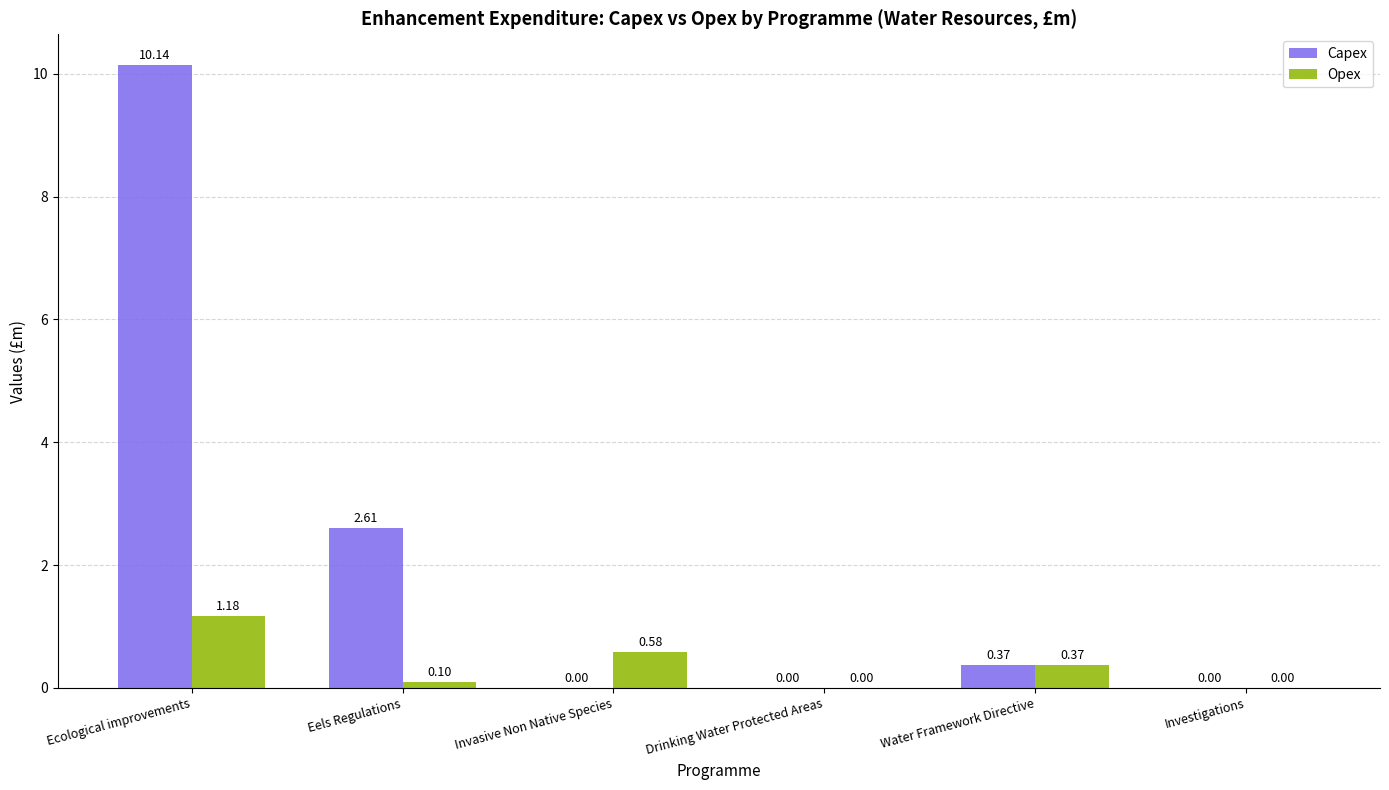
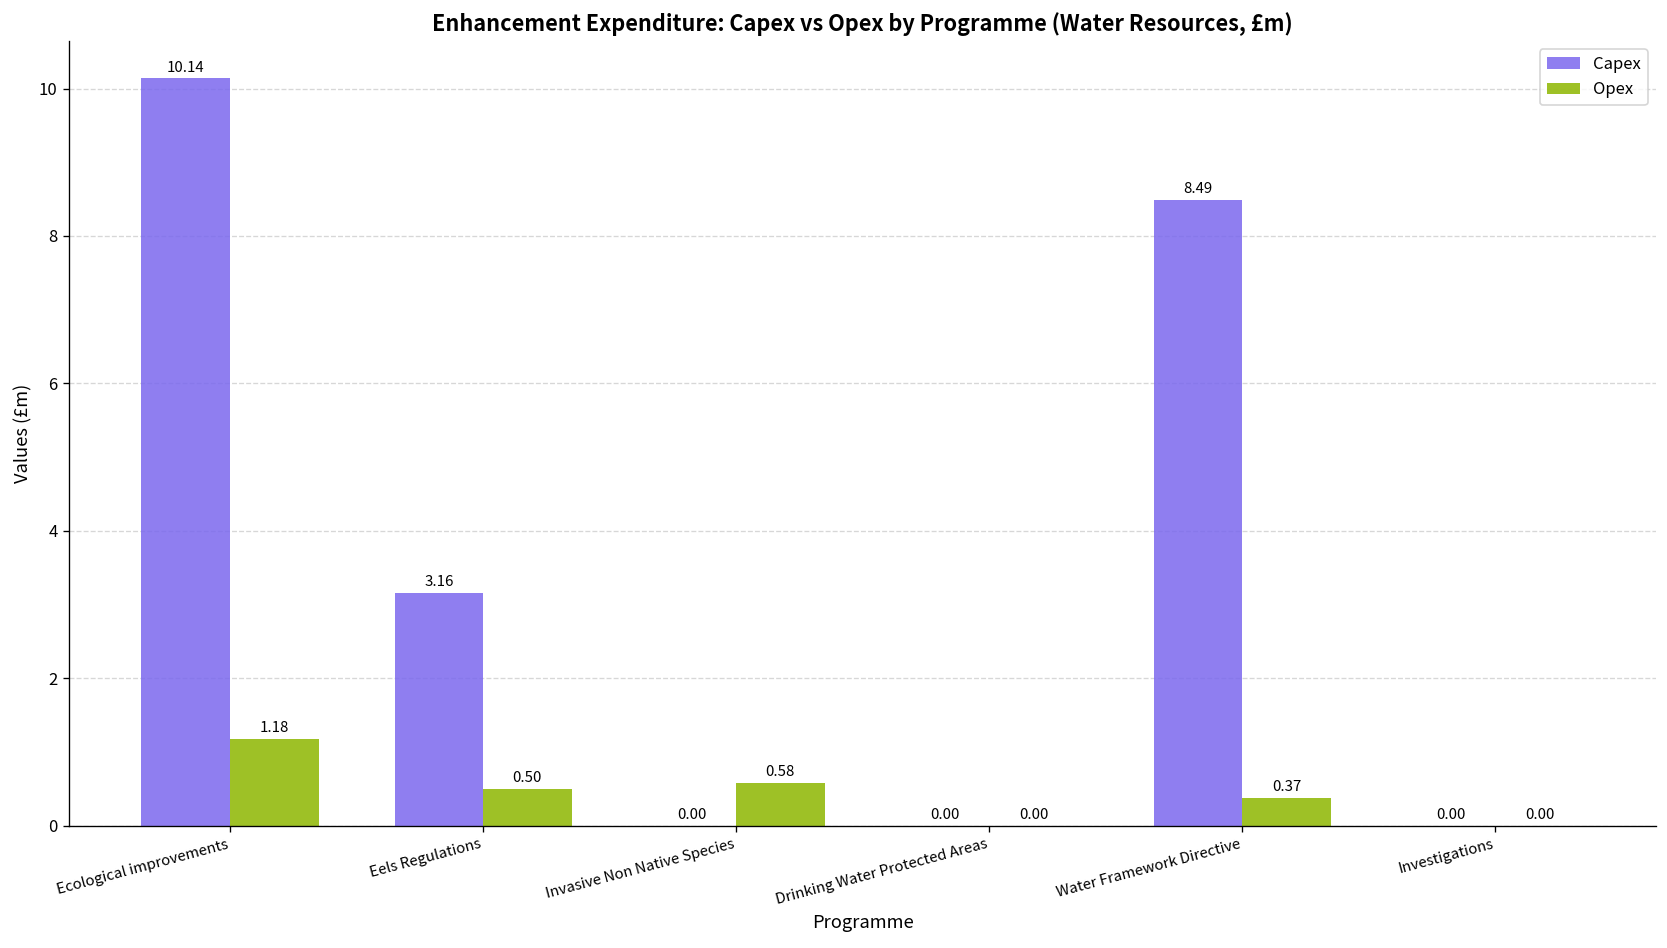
  {
    "Capex": {
      "Ecological improvements": 10.14,
-     "Eels Regulations": 2.61,
+     "Eels Regulations": 3.16,
      "Invasive Non Native Species": 0.00,
      "Drinking Water Protected Areas": 0.00,
-     "Water Framework Directive": 0.37,
+     "Water Framework Directive": 8.49,
      "Investigations": 0.00
    },
    "Opex": {
      "Ecological improvements": 1.18,
-     "Eels Regulations": 0.10,
+     "Eels Regulations": 0.50,
      "Invasive Non Native Species": 0.58,
      "Drinking Water Protected Areas": 0.00,
      "Water Framework Directive": 0.37,
      "Investigations": 0.00
    }
  }
